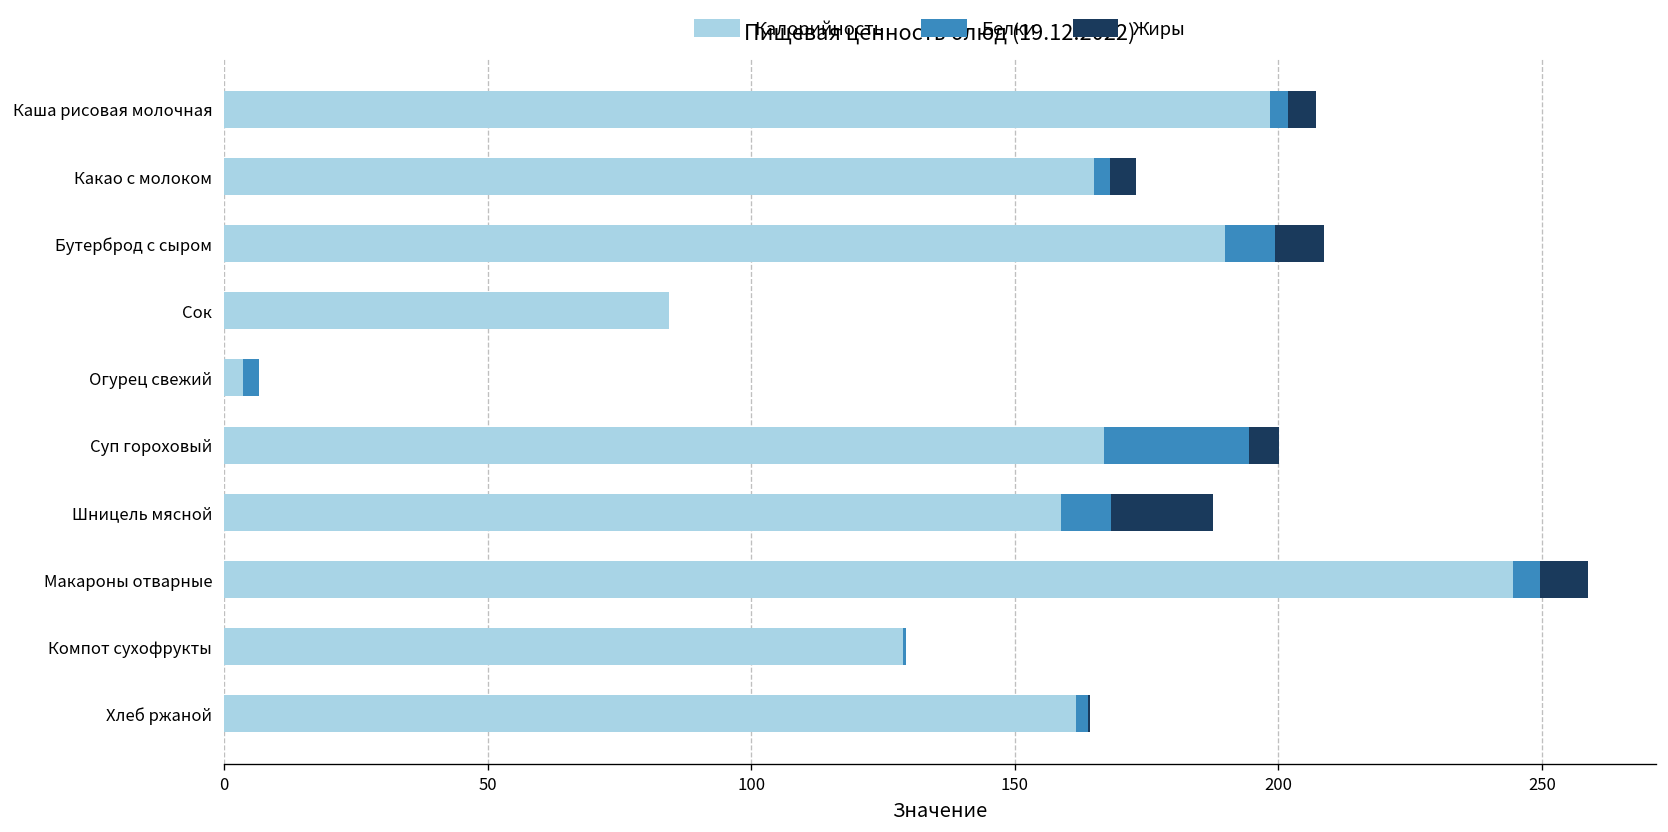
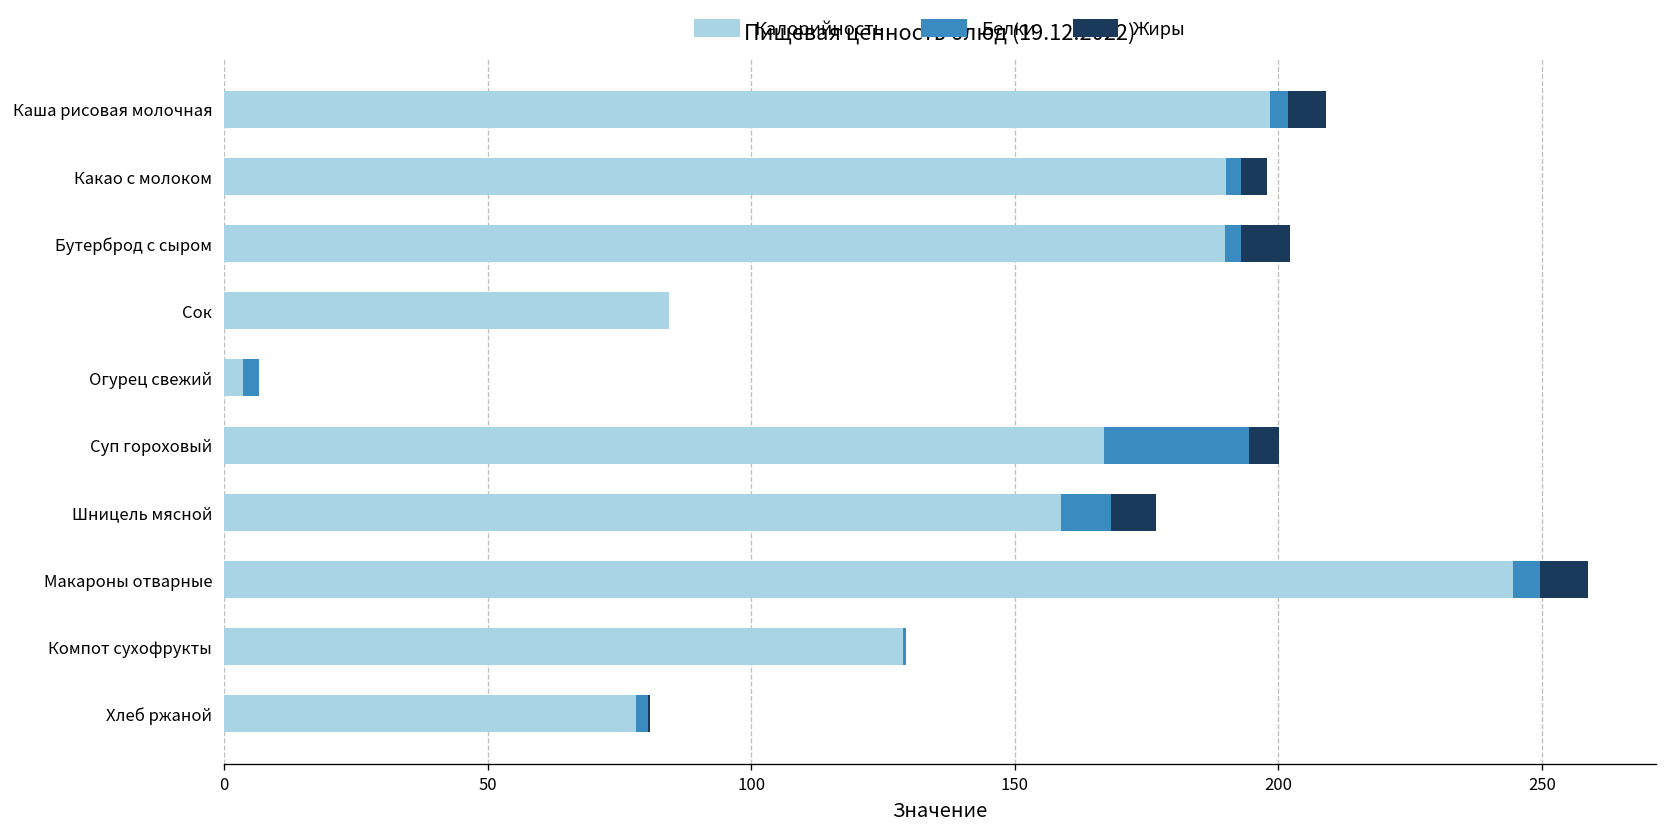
  {
    "Калорийность": {
      "Каша рисовая молочная": 198,
-     "Какао с молоком": 165,
+     "Какао с молоком": 190,
      "Бутерброд с сыром": 190,
      "Сок": 85,
      "Огурец свежий": 4,
      "Суп гороховый": 167,
      "Шницель мясной": 159,
      "Макароны отварные": 245,
      "Компот сухофрукты": 129,
-     "Хлеб ржаной": 162
+     "Хлеб ржаной": 78
    },
    "Белки": {
      "Каша рисовая молочная": 3,
      "Какао с молоком": 3,
-     "Бутерброд с сыром": 9,
+     "Бутерброд с сыром": 3,
      "Сок": 0,
      "Огурец свежий": 3,
      "Суп гороховый": 28,
      "Шницель мясной": 10,
      "Макароны отварные": 5,
      "Хлеб ржаной": 2
    },
    "Жиры": {
-     "Каша рисовая молочная": 5,
+     "Каша рисовая молочная": 7,
      "Какао с молоком": 5,
      "Бутерброд с сыром": 9,
      "Сок": 0,
      "Суп гороховый": 6,
-     "Шницель мясной": 19,
+     "Шницель мясной": 9,
      "Макароны отварные": 9,
      "Компот сухофрукты": 0
    }
  }
